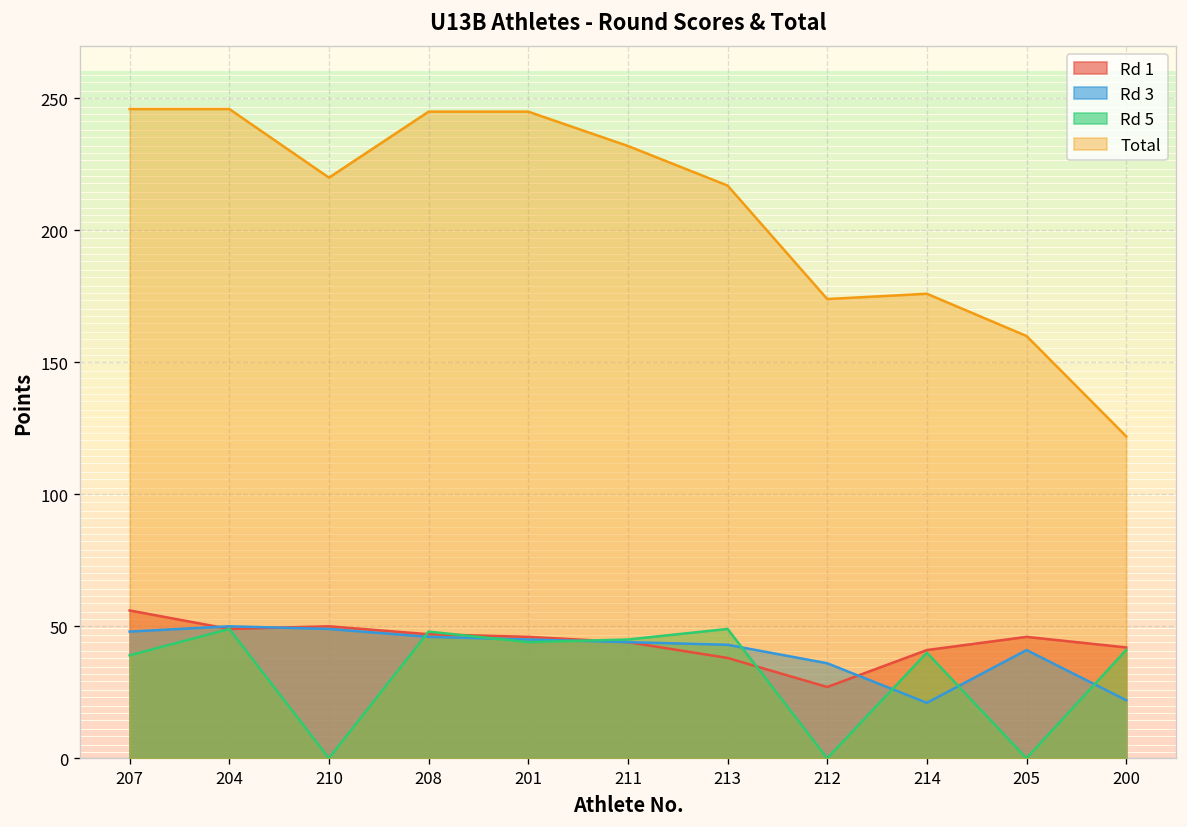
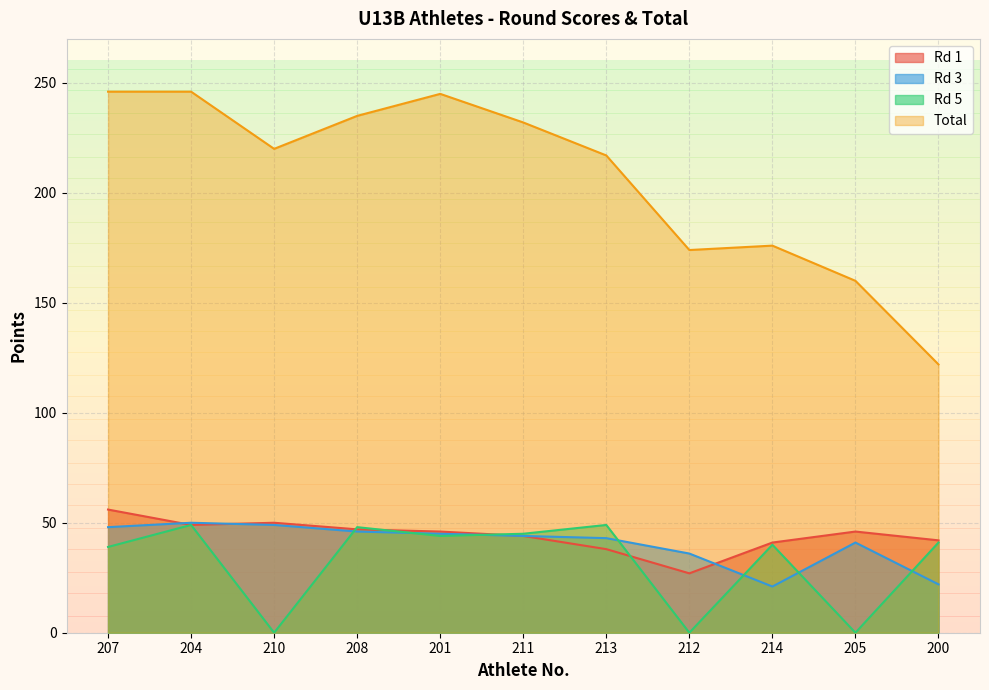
  {
    "Rd 1": {
      "207": 56,
      "213": 38,
      "212": 27,
      "205": 46
    },
    "Rd 3": {
      "207": 48,
      "213": 43,
      "212": 36,
      "214": 21,
      "205": 41,
      "200": 22
    },
    "Rd 5": {
      "207": 39,
      "210": 0,
      "213": 49,
      "212": 0,
      "205": 0
    },
    "Total": {
      "207": 246,
      "204": 246,
      "210": 220,
-     "208": 245,
+     "208": 235,
      "201": 245,
      "211": 232,
      "213": 217,
      "212": 174,
      "214": 176,
      "205": 160,
      "200": 122
    }
  }
